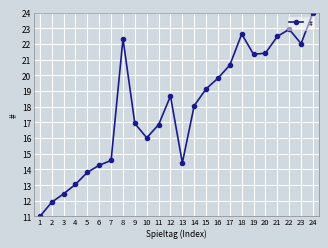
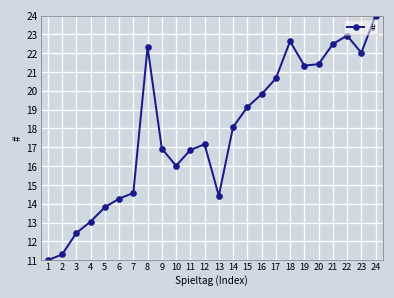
  {
    "1": 11.0,
-   "2": 11.9,
+   "2": 11.3,
    "3": 12.4,
    "4": 13.1,
    "5": 13.8,
    "6": 14.3,
    "7": 14.6,
    "8": 22.3,
    "9": 16.9,
    "10": 16.0,
    "11": 16.9,
-   "12": 18.7,
+   "12": 17.2,
    "13": 14.4,
    "14": 18.1,
    "15": 19.1,
    "16": 19.8,
    "17": 20.7,
    "18": 22.6,
    "19": 21.3,
    "20": 21.4,
    "21": 22.5,
    "23": 22.0,
    "24": 24.0
  }
